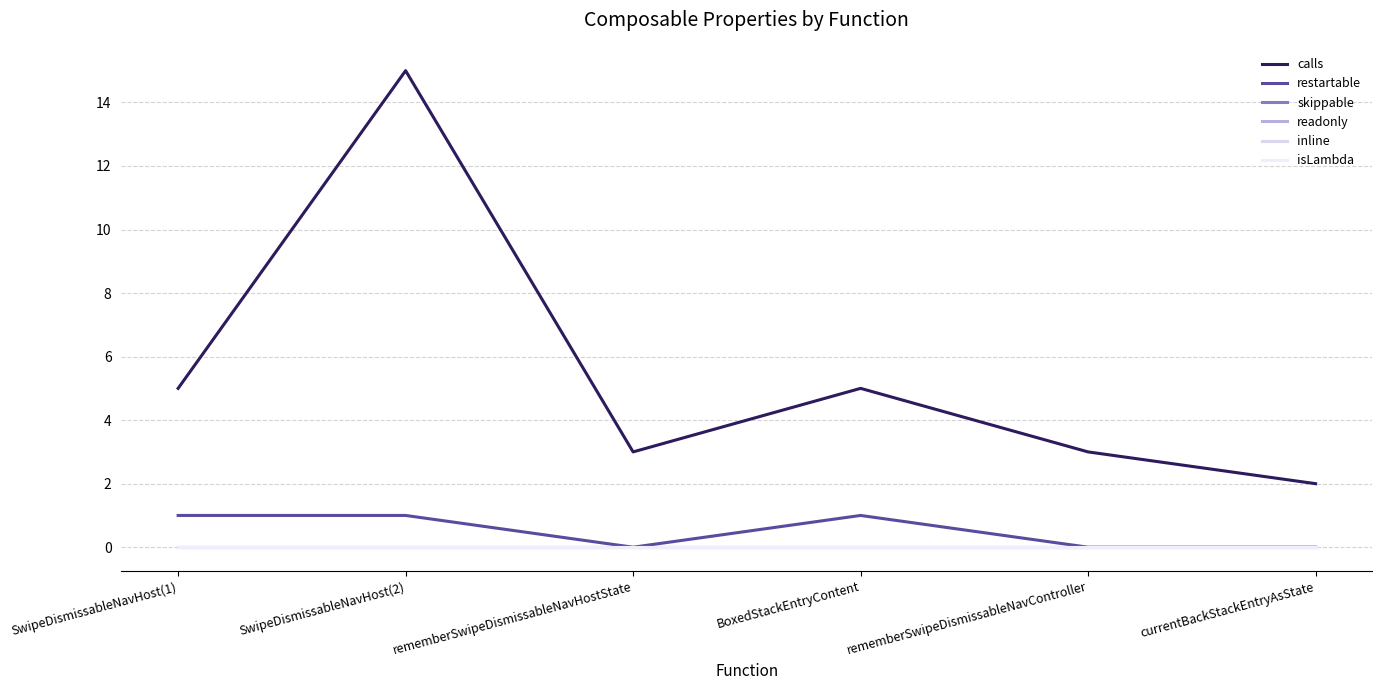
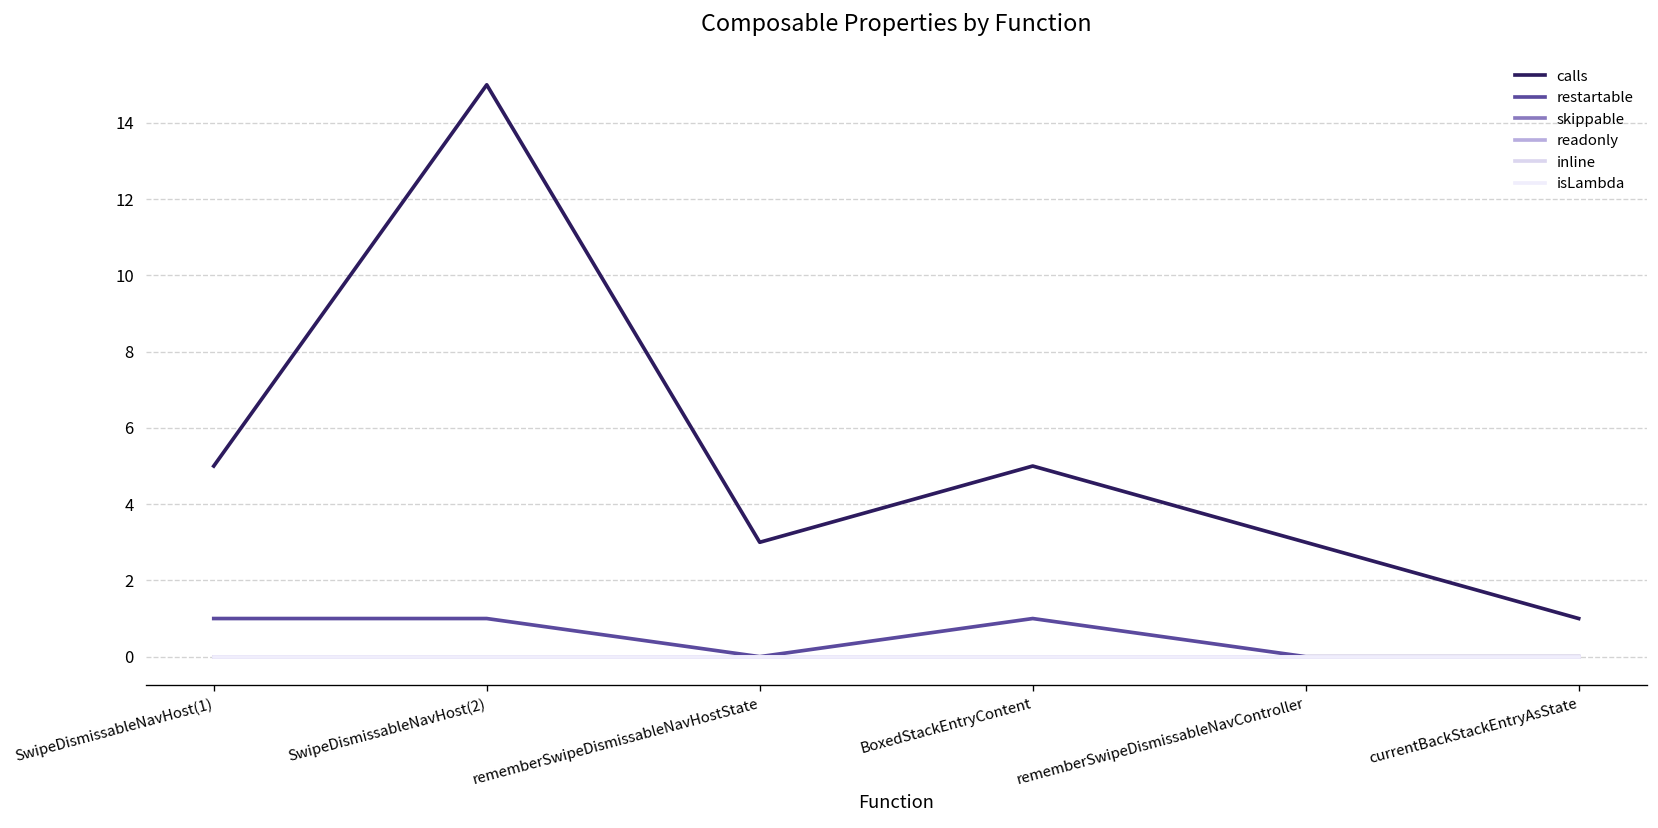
  {
    "calls": {
      "SwipeDismissableNavHost(1)": 5,
      "SwipeDismissableNavHost(2)": 15,
      "rememberSwipeDismissableNavHostState": 3,
      "BoxedStackEntryContent": 5,
      "rememberSwipeDismissableNavController": 3,
-     "currentBackStackEntryAsState": 2
+     "currentBackStackEntryAsState": 1
    },
    "restartable": {
      "SwipeDismissableNavHost(1)": 1,
      "SwipeDismissableNavHost(2)": 1,
      "BoxedStackEntryContent": 1
    },
    "isLambda": {
      "SwipeDismissableNavHost(1)": 0,
      "SwipeDismissableNavHost(2)": 0,
      "BoxedStackEntryContent": 0
    }
  }
